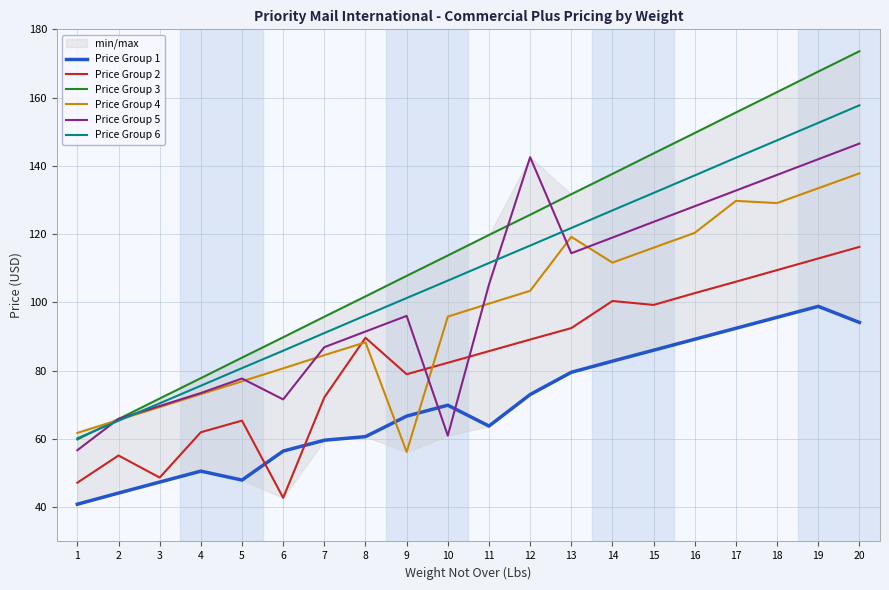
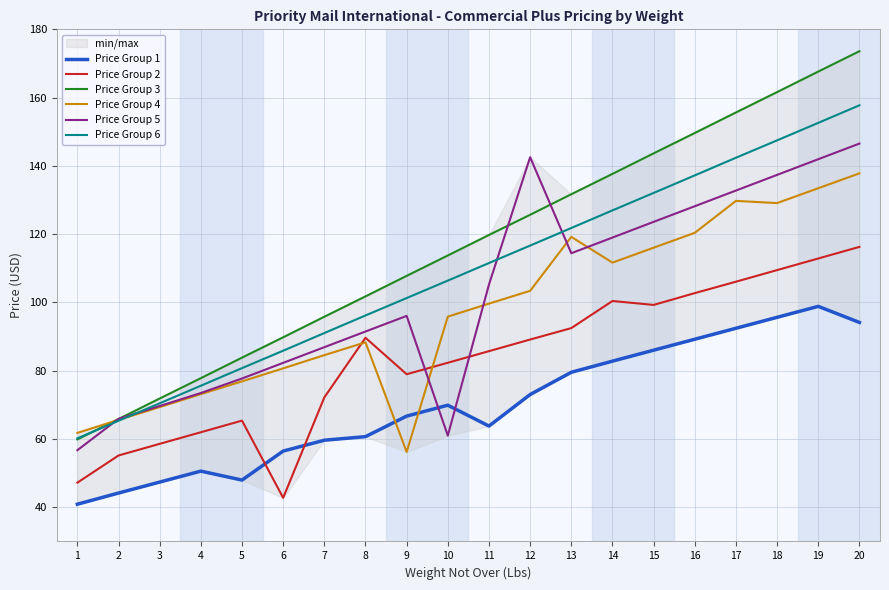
  {
    "Price Group 1": {
      "1": 41,
      "2": 44,
      "3": 47,
      "4": 51,
      "5": 48,
      "6": 56,
      "7": 60,
      "8": 61,
      "9": 67,
      "10": 70,
      "11": 64,
      "12": 73,
      "13": 80,
      "14": 83,
      "15": 86,
      "16": 89,
      "17": 92,
      "18": 96,
      "19": 99,
      "20": 94
    },
    "Price Group 2": {
      "1": 47,
      "2": 55,
-     "3": 49,
+     "3": 59,
      "4": 62,
      "5": 65,
      "6": 43,
      "7": 72,
      "8": 90,
      "9": 79,
      "10": 82,
      "11": 86,
      "12": 89,
      "13": 92,
      "14": 100,
      "15": 99,
      "16": 103,
      "17": 106,
      "18": 109,
      "19": 113,
      "20": 116
    },
    "Price Group 3": {
      "12": 126
    },
    "Price Group 4": {
      "5": 77,
      "6": 81,
      "7": 85,
      "8": 88,
      "9": 56,
      "10": 96,
      "11": 100,
      "12": 103,
      "13": 119,
      "14": 112,
      "15": 116,
      "16": 120,
      "17": 130,
      "18": 129,
      "19": 133,
      "20": 138
    },
    "Price Group 5": {
      "1": 57,
      "5": 78,
-     "6": 72,
+     "6": 82,
      "7": 87,
      "8": 91,
      "9": 96,
      "10": 61,
      "11": 105,
      "13": 114,
      "14": 119,
      "15": 124,
      "16": 128,
      "17": 133,
      "18": 137,
      "19": 142,
      "20": 147
    },
    "Price Group 6": {
      "3": 70,
      "4": 76,
      "5": 81,
      "6": 86,
      "7": 91,
      "8": 96,
      "9": 101,
      "10": 106,
      "11": 112,
      "12": 117,
      "13": 122,
      "14": 127,
      "15": 132,
      "16": 137,
      "17": 142,
      "18": 147,
      "19": 153,
      "20": 158
    }
  }
